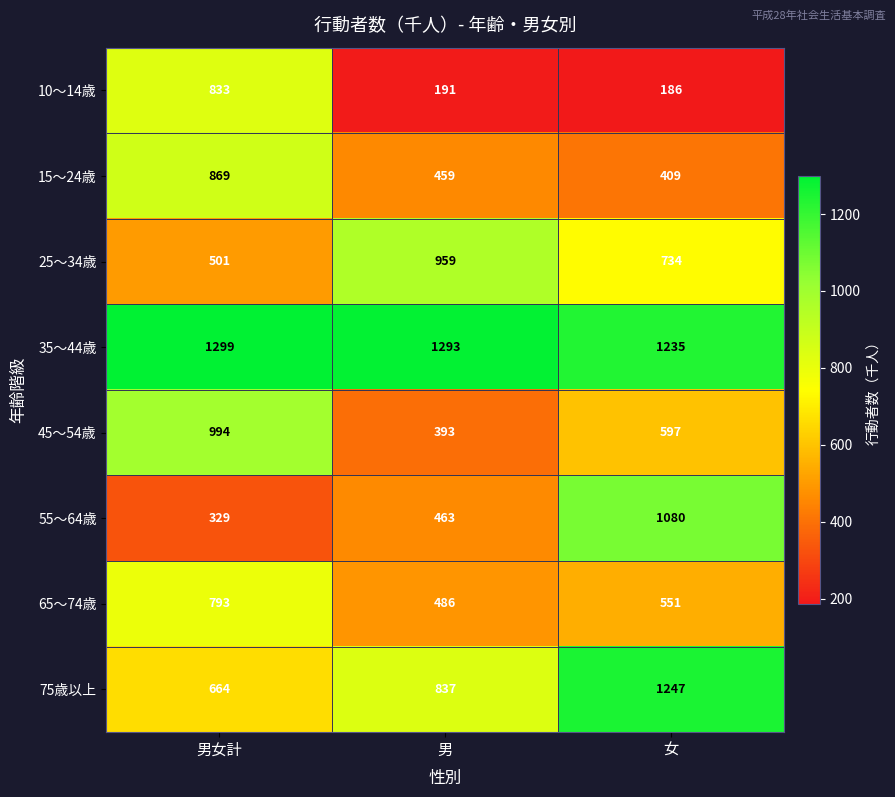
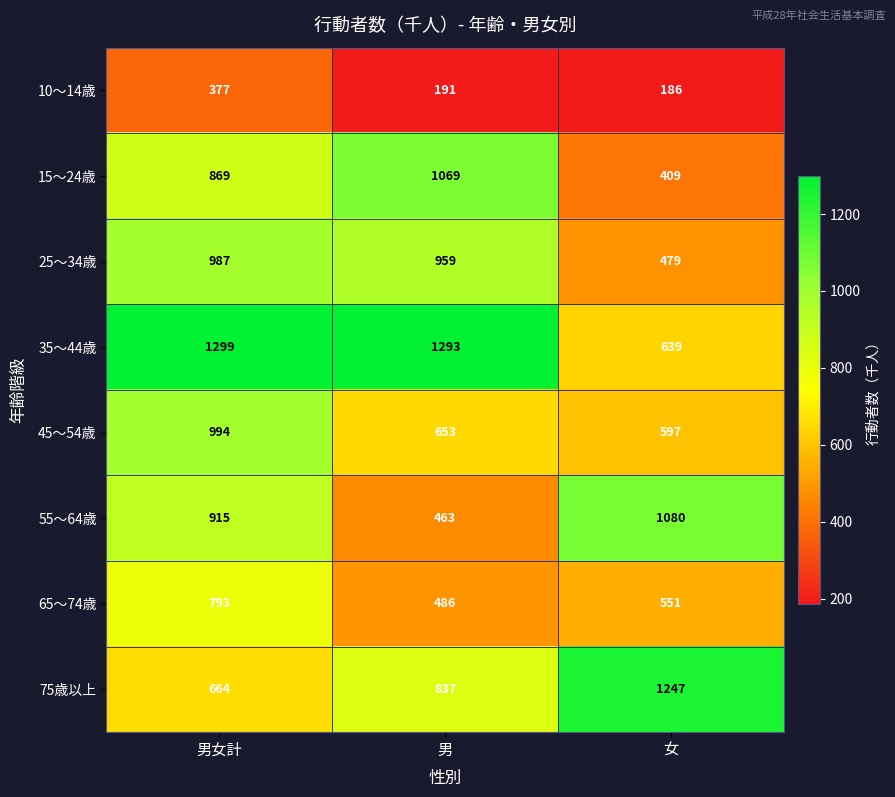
  {
    "10～14歳": {
-     "男女計": 833,
+     "男女計": 377,
      "男": 191,
      "女": 186
    },
    "15～24歳": {
      "男女計": 869,
-     "男": 459,
+     "男": 1069,
      "女": 409
    },
    "25～34歳": {
-     "男女計": 501,
+     "男女計": 987,
      "男": 959,
-     "女": 734
+     "女": 479
    },
    "35～44歳": {
      "男女計": 1299,
      "男": 1293,
-     "女": 1235
+     "女": 639
    },
    "45～54歳": {
      "男女計": 994,
-     "男": 393,
+     "男": 653,
      "女": 597
    },
    "55～64歳": {
-     "男女計": 329,
+     "男女計": 915,
      "男": 463,
      "女": 1080
    },
    "65～74歳": {
      "男女計": 793,
      "男": 486,
      "女": 551
    },
    "75歳以上": {
      "男女計": 664,
      "男": 837,
      "女": 1247
    }
  }
